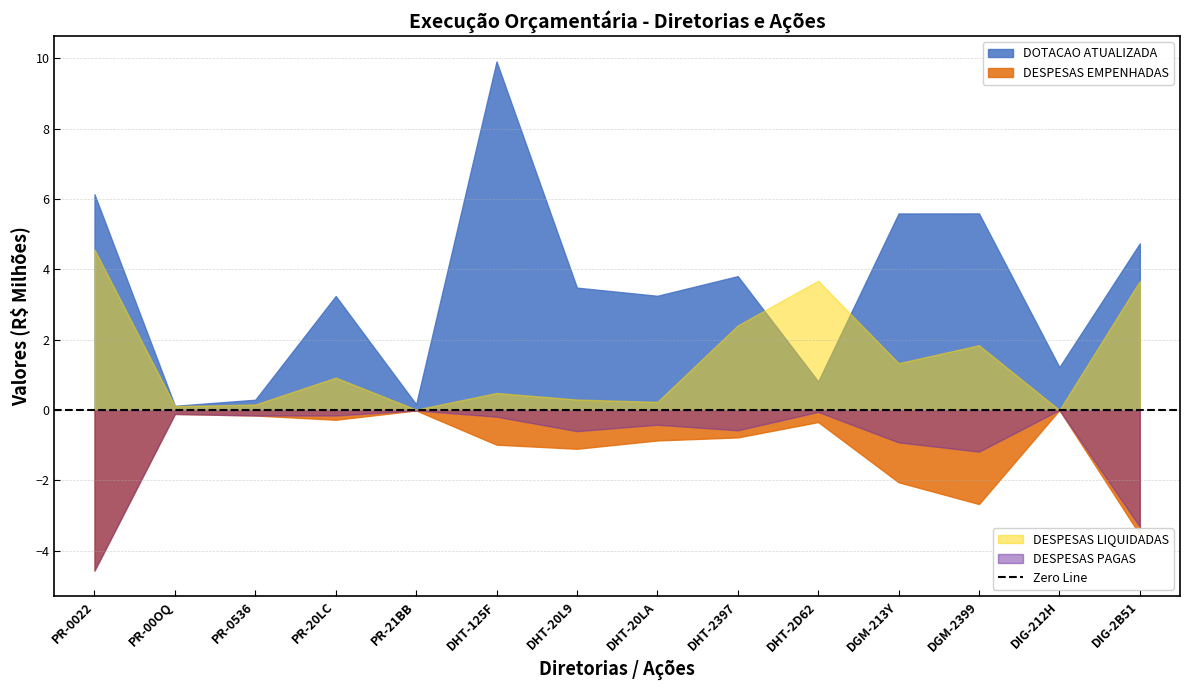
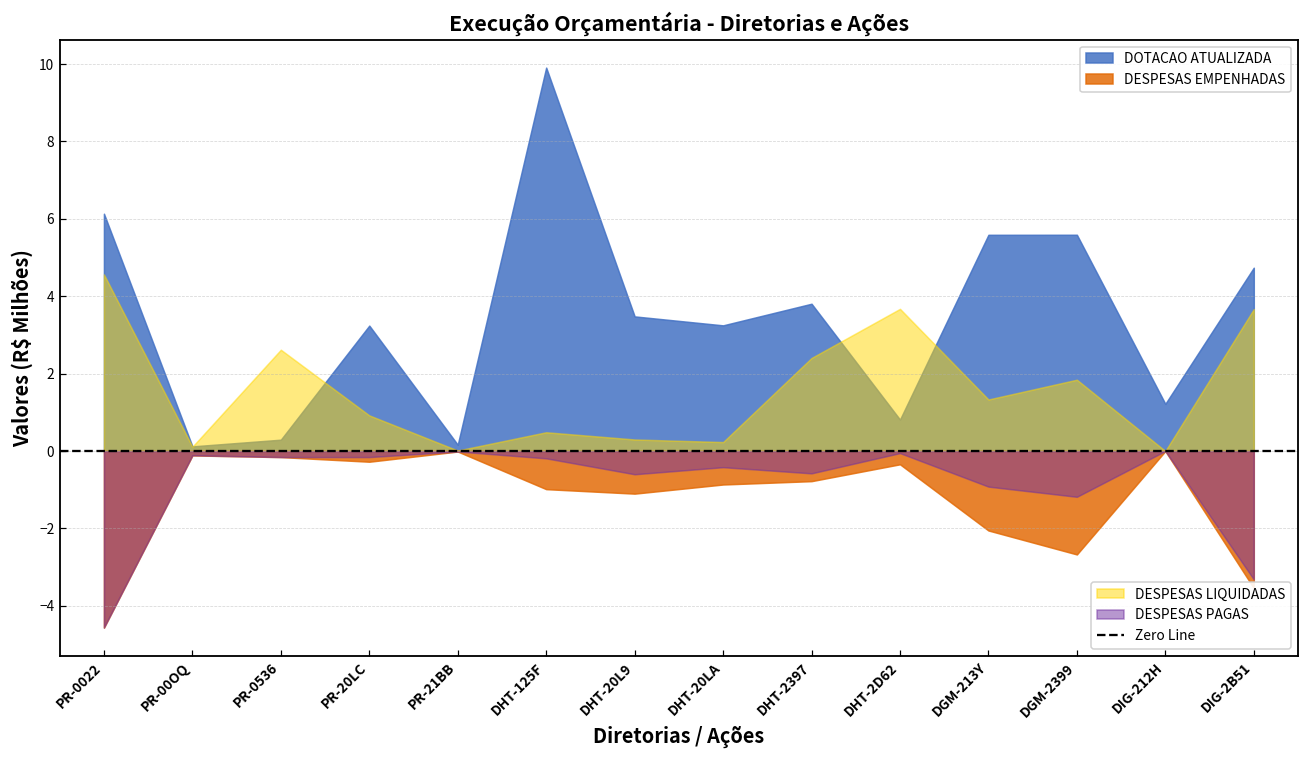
  {
    "DESPESAS LIQUIDADAS": {
      "PR-0022": 4.6,
-     "PR-0536": 0.2,
+     "PR-0536": 2.6,
      "PR-20LC": 0.9,
      "DHT-125F": 0.5,
      "DHT-20L9": 0.3,
      "DHT-20LA": 0.2,
      "DHT-2397": 2.4,
      "DHT-2D62": 3.7,
      "DGM-213Y": 1.3,
      "DGM-2399": 1.8,
      "DIG-2B51": 3.7
    }
  }
